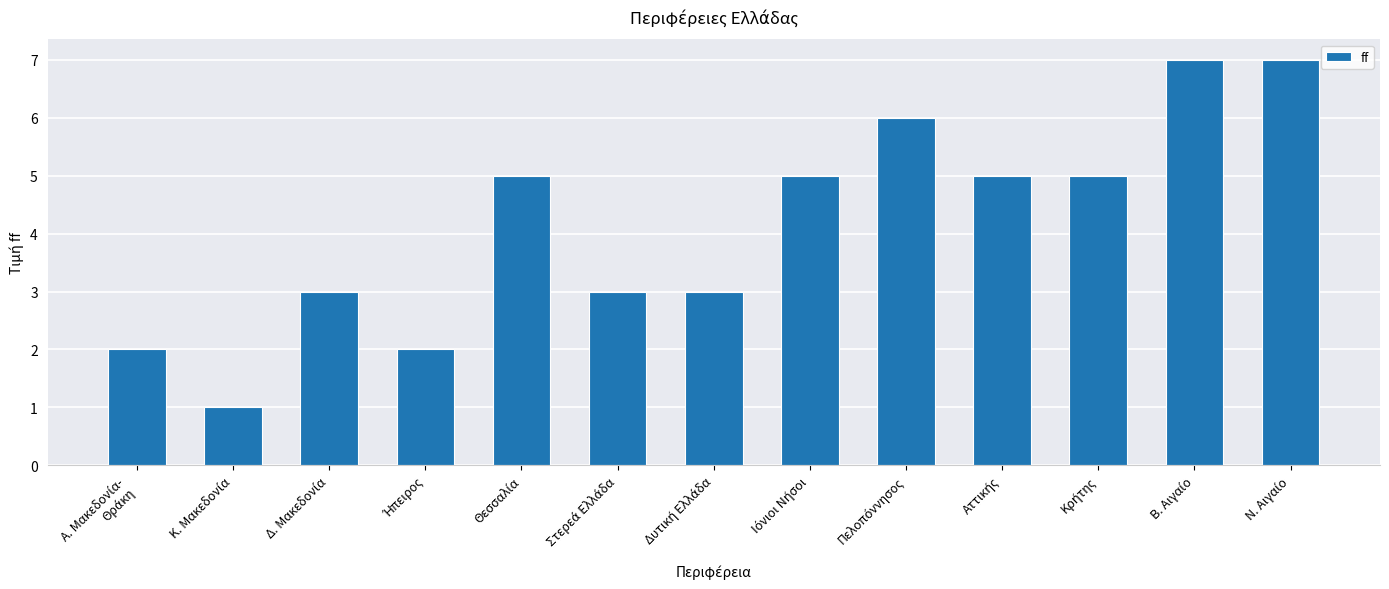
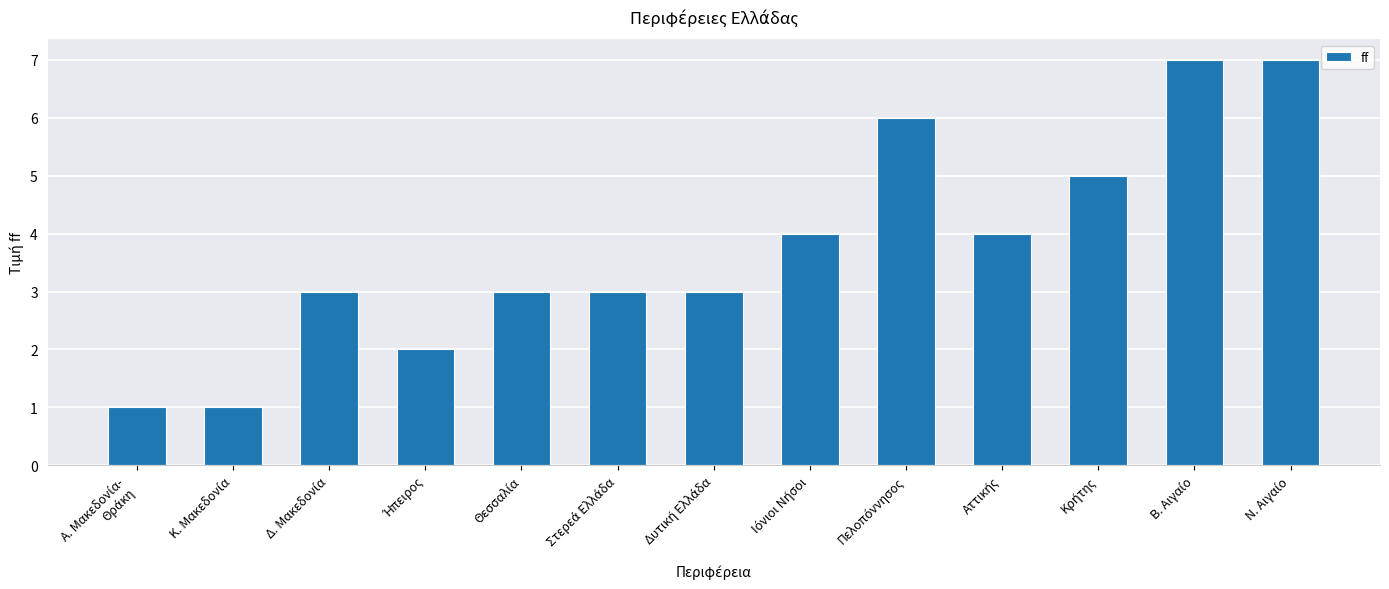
  {
-   "Α. Μακεδονία- Θράκη": 2,
+   "Α. Μακεδονία- Θράκη": 1,
    "Κ. Μακεδονία": 1,
    "Δ. Μακεδονία": 3,
    "Ήπειρος": 2,
-   "Θεσσαλία": 5,
+   "Θεσσαλία": 3,
    "Στερεά Ελλάδα": 3,
    "Δυτική Ελλάδα": 3,
-   "Ιόνιοι Νήσοι": 5,
+   "Ιόνιοι Νήσοι": 4,
    "Πελοπόννησος": 6,
-   "Αττικής": 5,
+   "Αττικής": 4,
    "Κρήτης": 5,
    "Β. Αιγαίο": 7,
    "Ν. Αιγαίο": 7
  }
